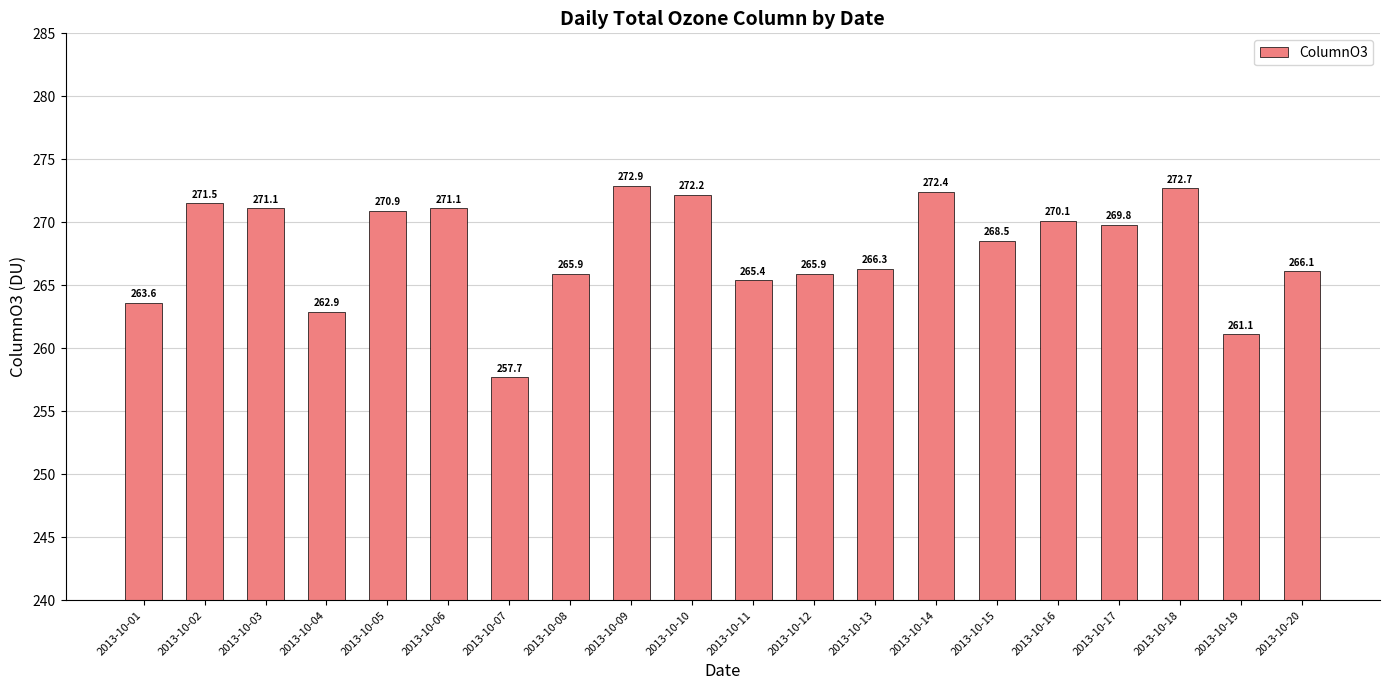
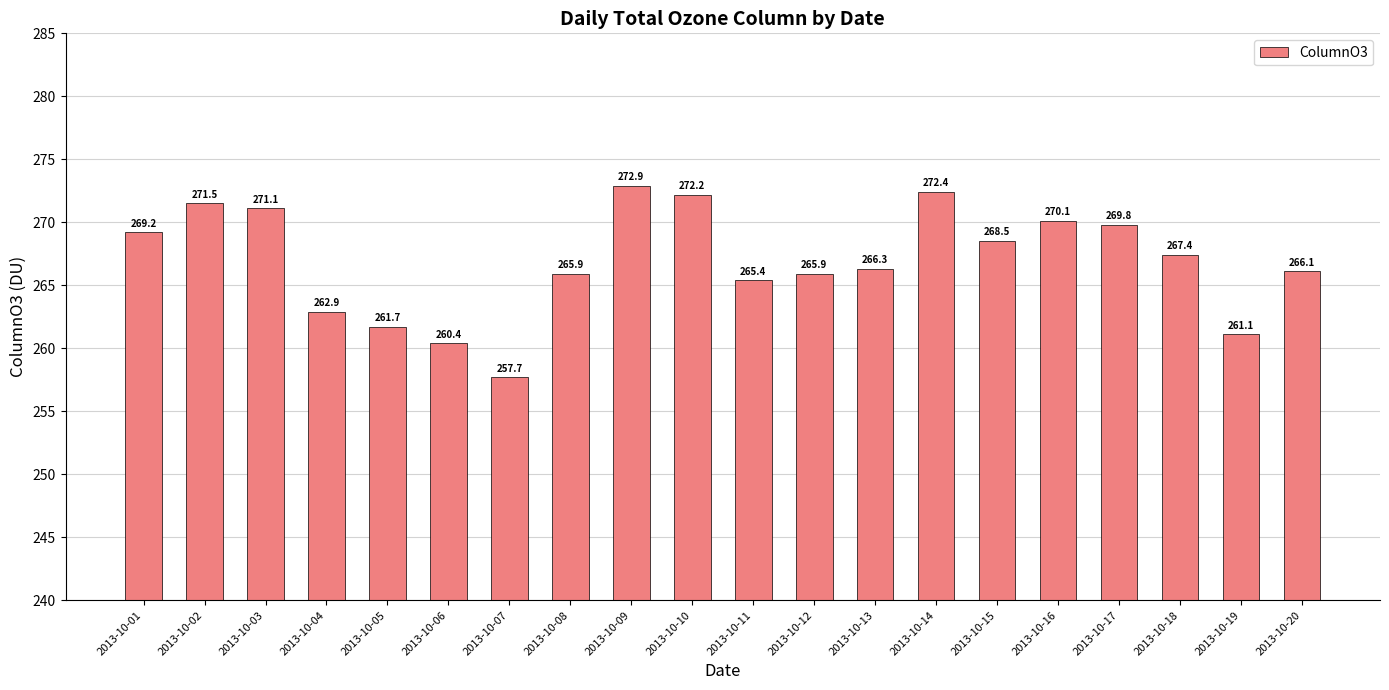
  {
-   "2013-10-01": 263.6,
+   "2013-10-01": 269.2,
    "2013-10-02": 271.5,
    "2013-10-03": 271.1,
    "2013-10-04": 262.9,
-   "2013-10-05": 270.9,
-   "2013-10-06": 271.1,
+   "2013-10-05": 261.7,
+   "2013-10-06": 260.4,
    "2013-10-07": 257.7,
    "2013-10-08": 265.9,
    "2013-10-09": 272.9,
    "2013-10-10": 272.2,
    "2013-10-11": 265.4,
    "2013-10-12": 265.9,
    "2013-10-13": 266.3,
    "2013-10-14": 272.4,
    "2013-10-15": 268.5,
    "2013-10-16": 270.1,
    "2013-10-17": 269.8,
-   "2013-10-18": 272.7,
+   "2013-10-18": 267.4,
    "2013-10-19": 261.1,
    "2013-10-20": 266.1
  }
